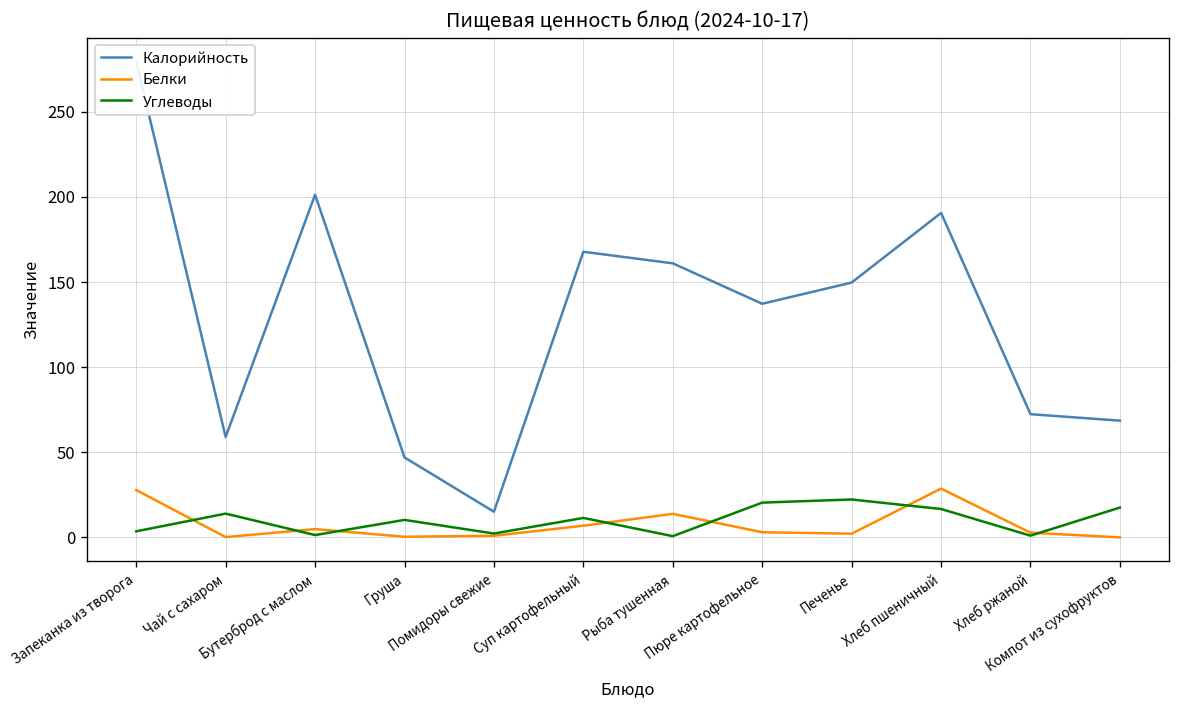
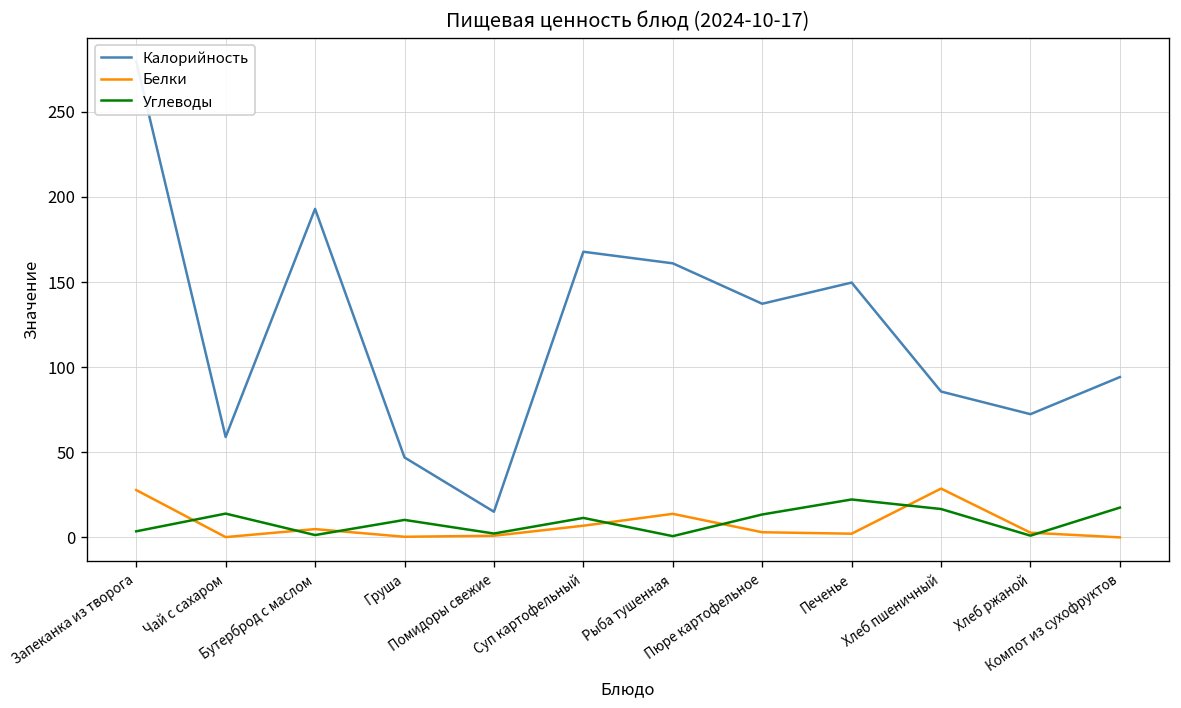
  {
    "Калорийность": {
      "Чай с сахаром": 59,
-     "Бутерброд с маслом": 201,
+     "Бутерброд с маслом": 193,
      "Груша": 47,
      "Помидоры свежие": 15,
      "Суп картофельный": 168,
      "Рыба тушенная": 161,
      "Пюре картофельное": 137,
      "Печенье": 150,
-     "Хлеб пшеничный": 191,
+     "Хлеб пшеничный": 86,
      "Хлеб ржаной": 72,
-     "Компот из сухофруктов": 69
+     "Компот из сухофруктов": 94
    },
    "Белки": {
      "Запеканка из творога": 28,
      "Чай с сахаром": 0,
      "Бутерброд с маслом": 5,
      "Груша": 0,
      "Суп картофельный": 7,
      "Рыба тушенная": 14,
      "Пюре картофельное": 3,
      "Печенье": 2,
      "Хлеб пшеничный": 29,
      "Компот из сухофруктов": 0
    },
    "Углеводы": {
      "Запеканка из творога": 4,
      "Чай с сахаром": 14,
      "Бутерброд с маслом": 1,
      "Груша": 10,
      "Суп картофельный": 11,
      "Рыба тушенная": 1,
-     "Пюре картофельное": 20,
+     "Пюре картофельное": 13,
      "Печенье": 22,
      "Хлеб пшеничный": 17,
      "Компот из сухофруктов": 18
    }
  }
